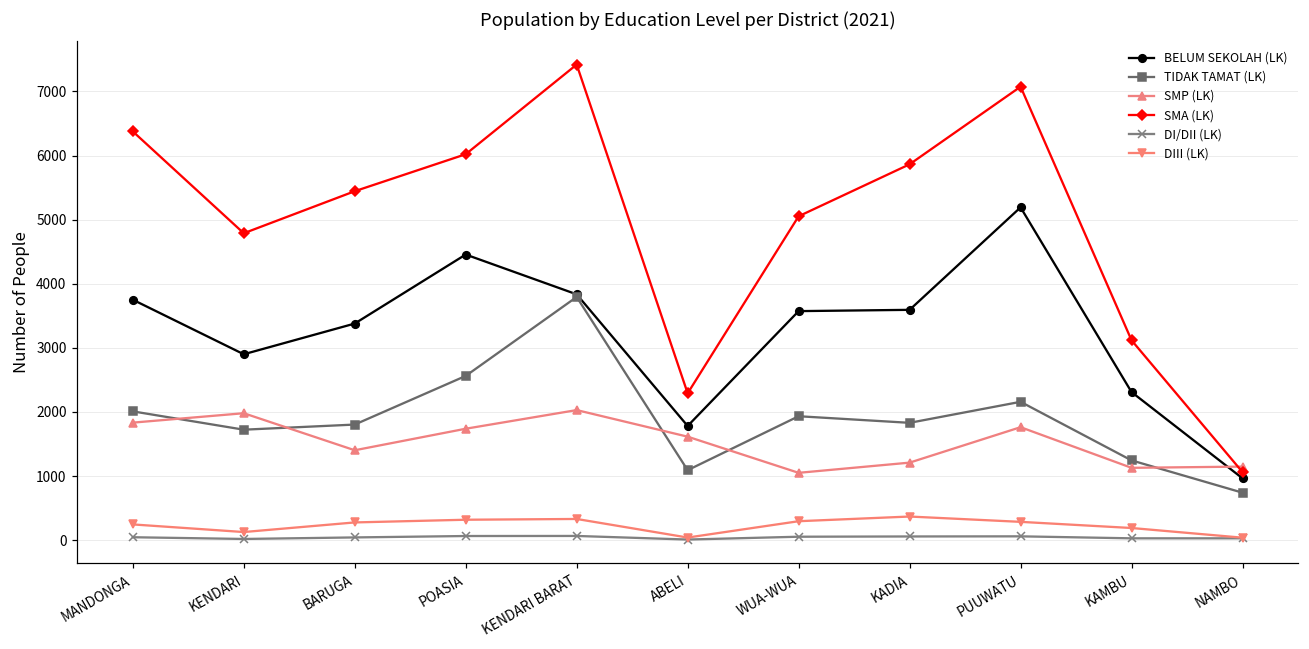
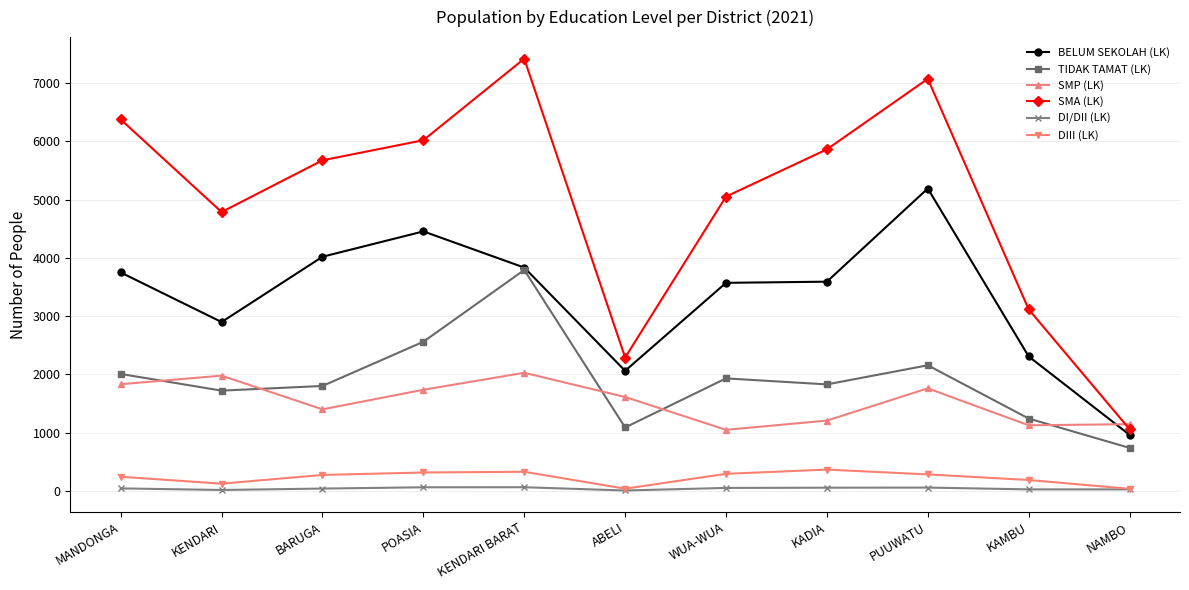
  {
    "BELUM SEKOLAH (LK)": {
      "MANDONGA": 3800,
      "KENDARI": 2900,
-     "BARUGA": 3400,
+     "BARUGA": 4000,
      "POASIA": 4500,
-     "ABELI": 1800,
+     "ABELI": 2100,
      "WUA-WUA": 3600,
      "KADIA": 3600,
      "PUUWATU": 5200,
      "KAMBU": 2300,
      "NAMBO": 1000
    },
    "SMA (LK)": {
      "MANDONGA": 6400,
      "KENDARI": 4800,
-     "BARUGA": 5400,
+     "BARUGA": 5700,
      "POASIA": 6000,
      "KENDARI BARAT": 7400,
      "ABELI": 2300,
      "WUA-WUA": 5100,
      "KADIA": 5900,
      "PUUWATU": 7100,
      "KAMBU": 3100,
      "NAMBO": 1100
    }
  }
